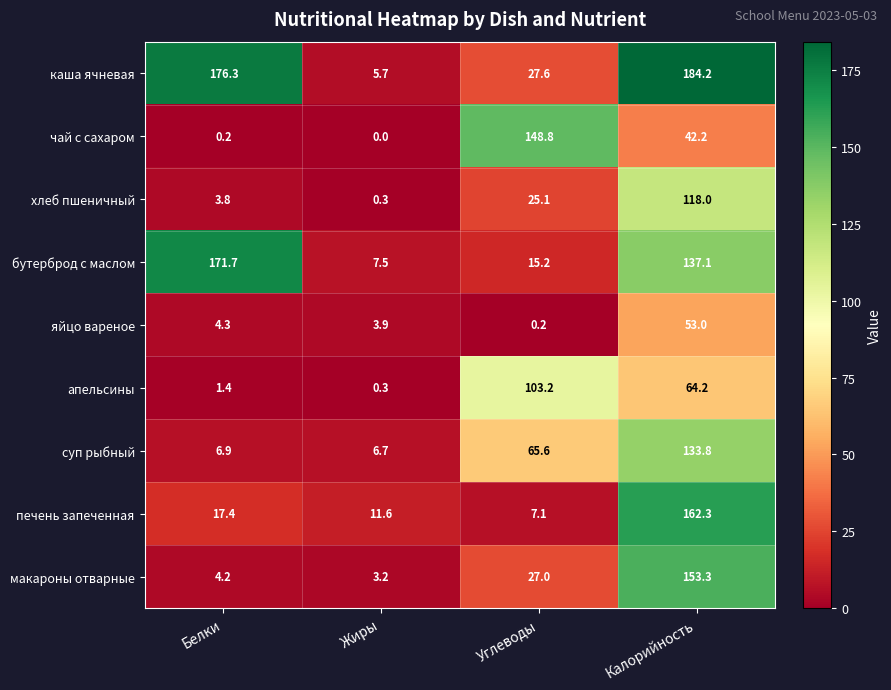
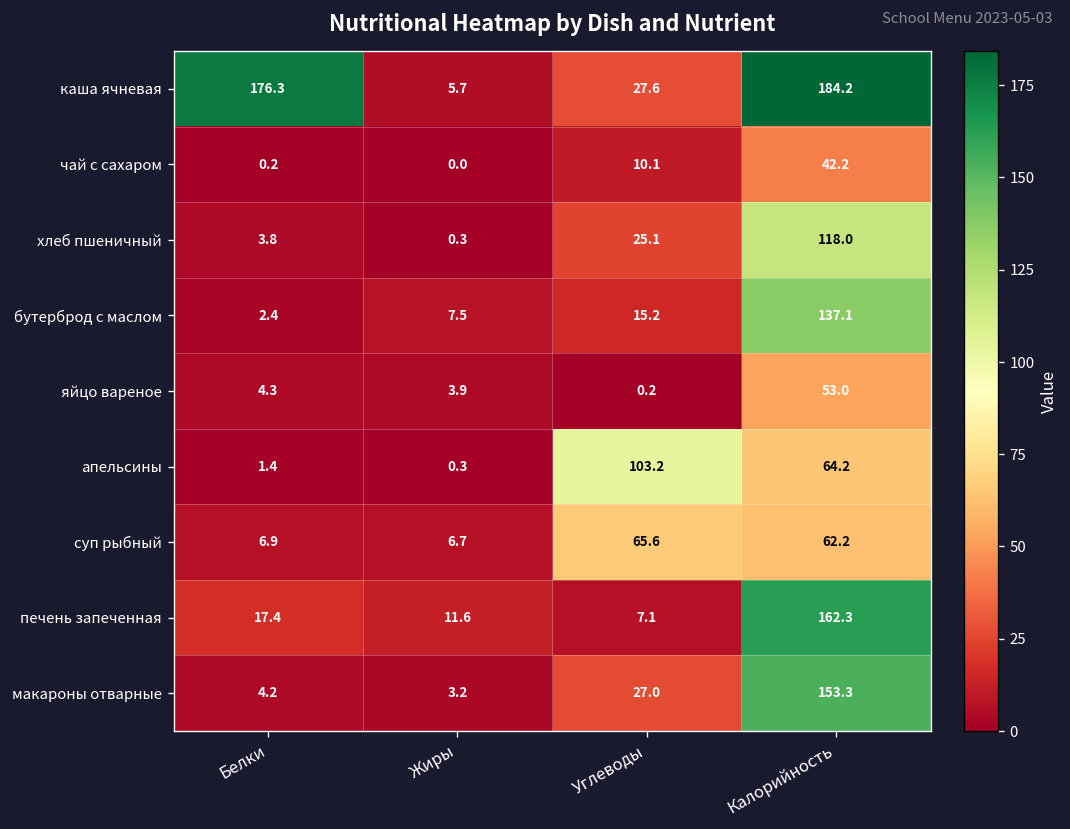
  {
    "каша ячневая": {
      "Белки": 176.3,
      "Жиры": 5.7,
      "Углеводы": 27.6,
      "Калорийность": 184.2
    },
    "чай с сахаром": {
      "Белки": 0.2,
      "Жиры": 0.0,
-     "Углеводы": 148.8,
+     "Углеводы": 10.1,
      "Калорийность": 42.2
    },
    "хлеб пшеничный": {
      "Белки": 3.8,
      "Жиры": 0.3,
      "Углеводы": 25.1,
      "Калорийность": 118.0
    },
    "бутерброд с маслом": {
-     "Белки": 171.7,
+     "Белки": 2.4,
      "Жиры": 7.5,
      "Углеводы": 15.2,
      "Калорийность": 137.1
    },
    "яйцо вареное": {
      "Белки": 4.3,
      "Жиры": 3.9,
      "Углеводы": 0.2,
      "Калорийность": 53.0
    },
    "апельсины": {
      "Белки": 1.4,
      "Жиры": 0.3,
      "Углеводы": 103.2,
      "Калорийность": 64.2
    },
    "суп рыбный": {
      "Белки": 6.9,
      "Жиры": 6.7,
      "Углеводы": 65.6,
-     "Калорийность": 133.8
+     "Калорийность": 62.2
    },
    "печень запеченная": {
      "Белки": 17.4,
      "Жиры": 11.6,
      "Углеводы": 7.1,
      "Калорийность": 162.3
    },
    "макароны отварные": {
      "Белки": 4.2,
      "Жиры": 3.2,
      "Углеводы": 27.0,
      "Калорийность": 153.3
    }
  }
